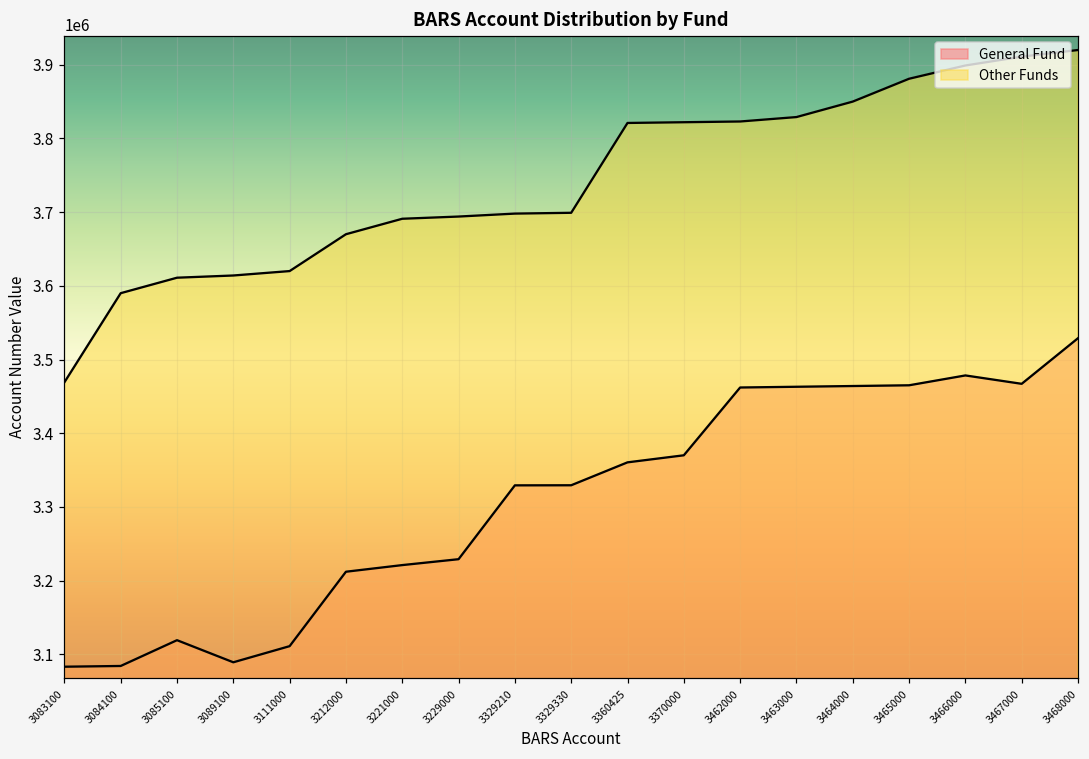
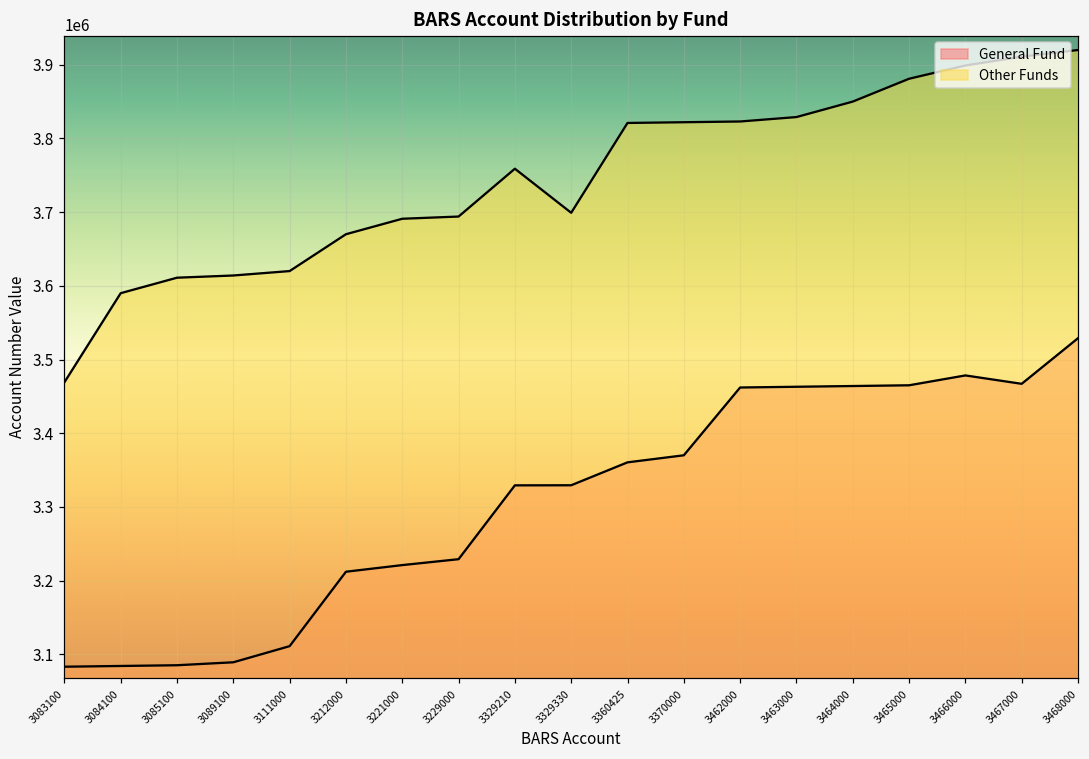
  {
    "General Fund": {
      "3083100": 3080000,
      "3084100": 3080000,
-     "3085100": 3120000,
+     "3085100": 3090000,
      "3089100": 3090000,
      "3111000": 3110000,
      "3212000": 3210000,
      "3221000": 3220000,
      "3229000": 3230000,
      "3329210": 3330000,
      "3329330": 3330000,
      "3360425": 3360000,
      "3370000": 3370000,
      "3462000": 3460000,
      "3463000": 3460000,
      "3464000": 3460000,
      "3465000": 3470000,
      "3466000": 3480000,
      "3467000": 3470000,
      "3468000": 3530000
    },
    "Other Funds": {
      "3083100": 3470000,
      "3084100": 3590000,
      "3085100": 3610000,
      "3089100": 3610000,
      "3111000": 3620000,
      "3212000": 3670000,
      "3221000": 3690000,
      "3229000": 3690000,
-     "3329210": 3700000,
+     "3329210": 3760000,
      "3329330": 3700000,
      "3360425": 3820000,
      "3370000": 3820000,
      "3462000": 3820000,
      "3463000": 3830000,
      "3464000": 3850000,
      "3465000": 3880000,
      "3468000": 3920000
    }
  }
